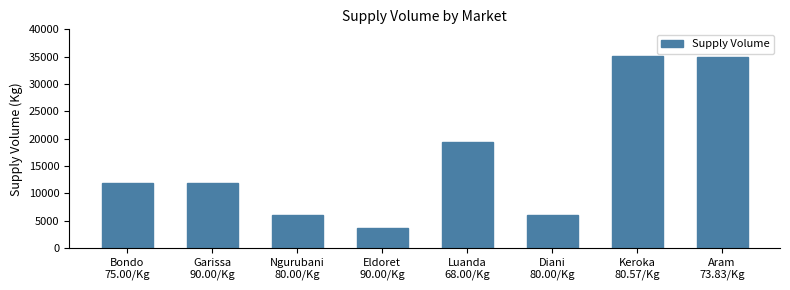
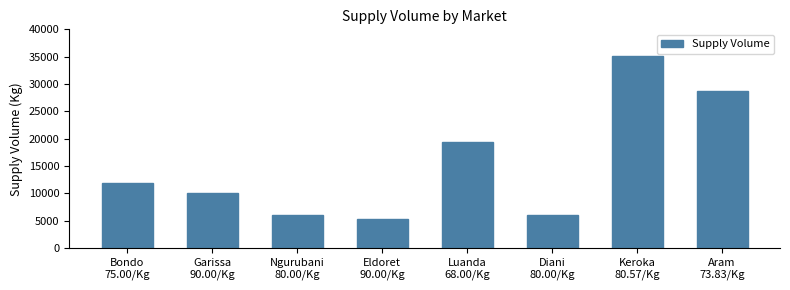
  {
    "Bondo 75.00/Kg": 12000,
-   "Garissa 90.00/Kg": 12000,
+   "Garissa 90.00/Kg": 10000,
    "Ngurubani 80.00/Kg": 6000,
-   "Eldoret 90.00/Kg": 4000,
+   "Eldoret 90.00/Kg": 5000,
    "Luanda 68.00/Kg": 19000,
    "Diani 80.00/Kg": 6000,
    "Keroka 80.57/Kg": 35000,
-   "Aram 73.83/Kg": 35000
+   "Aram 73.83/Kg": 29000
  }
